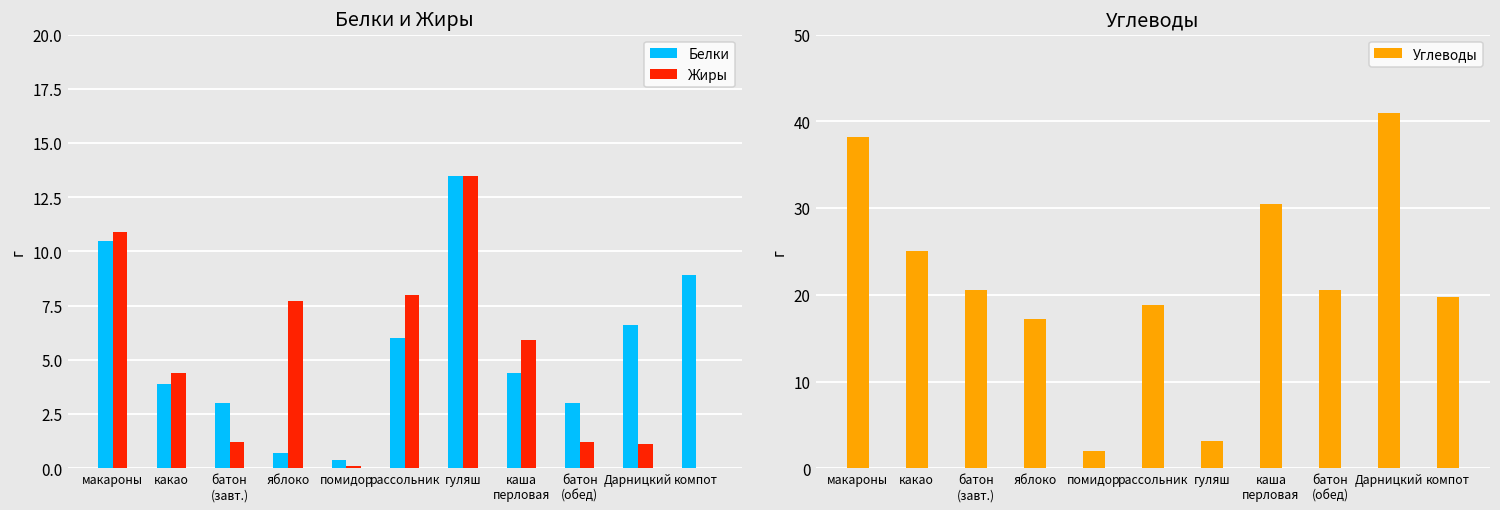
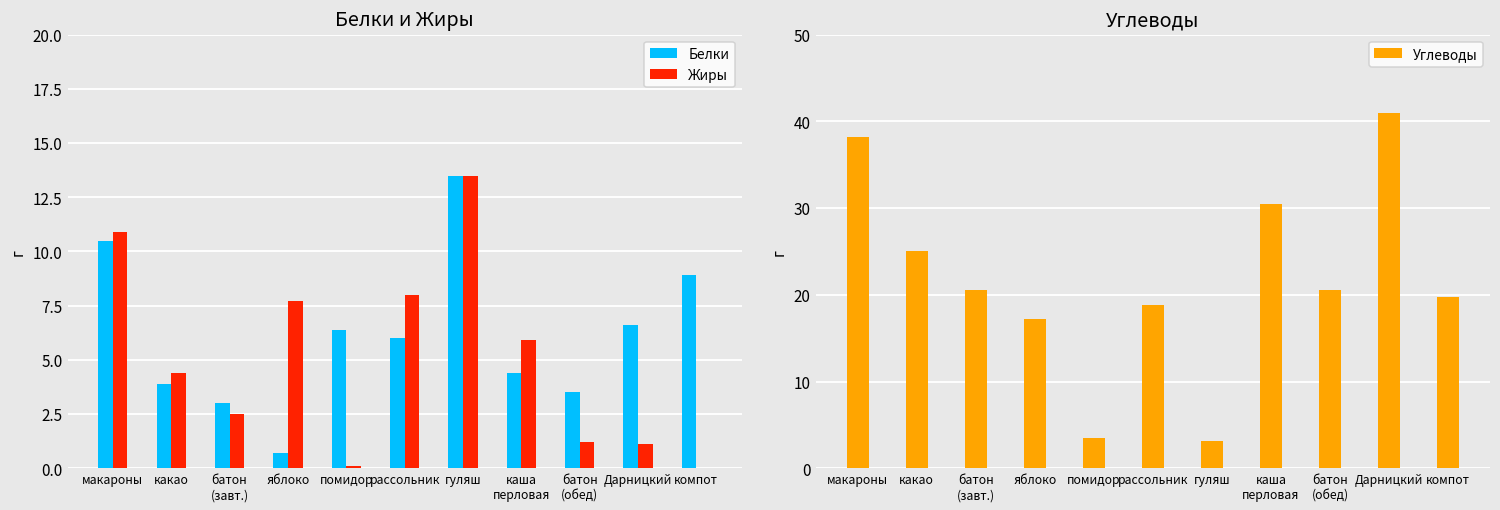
  {
    "Белки и Жиры": {
      "Белки": {
        "макароны": 10.5,
        "какао": 3.9,
        "батон (завт.)": 3.0,
        "яблоко": 0.7,
-       "помидор": 0.4,
+       "помидор": 6.4,
        "рассольник": 6.0,
        "гуляш": 13.5,
        "каша перловая": 4.4,
-       "батон (обед)": 3.0,
+       "батон (обед)": 3.5,
        "Дарницкий": 6.6,
        "компот": 8.9
      },
      "Жиры": {
        "макароны": 10.9,
        "какао": 4.4,
-       "батон (завт.)": 1.2,
+       "батон (завт.)": 2.5,
        "яблоко": 7.7,
        "рассольник": 8.0,
        "гуляш": 13.5,
        "каша перловая": 5.9,
        "батон (обед)": 1.2,
        "Дарницкий": 1.1,
        "компот": 0.0
      }
    },
    "Углеводы": {
      "макароны": 38,
      "какао": 25,
      "батон (завт.)": 21,
      "яблоко": 17,
-     "помидор": 2,
+     "помидор": 4,
      "рассольник": 19,
      "гуляш": 3,
      "каша перловая": 31,
      "батон (обед)": 21,
      "Дарницкий": 41,
      "компот": 20
    }
  }
